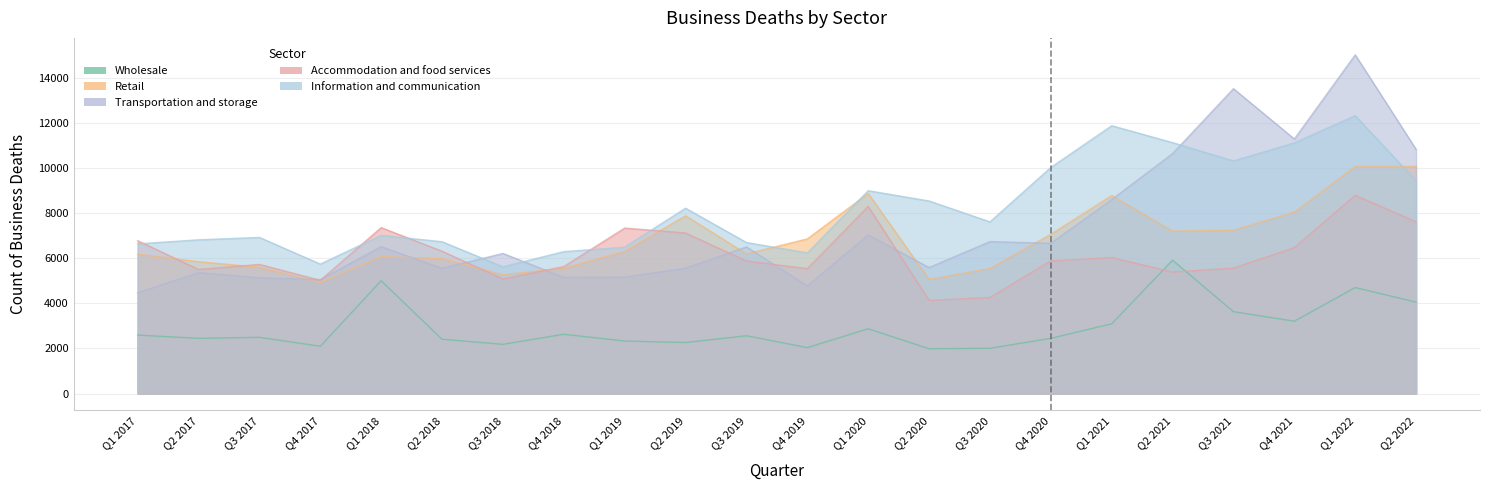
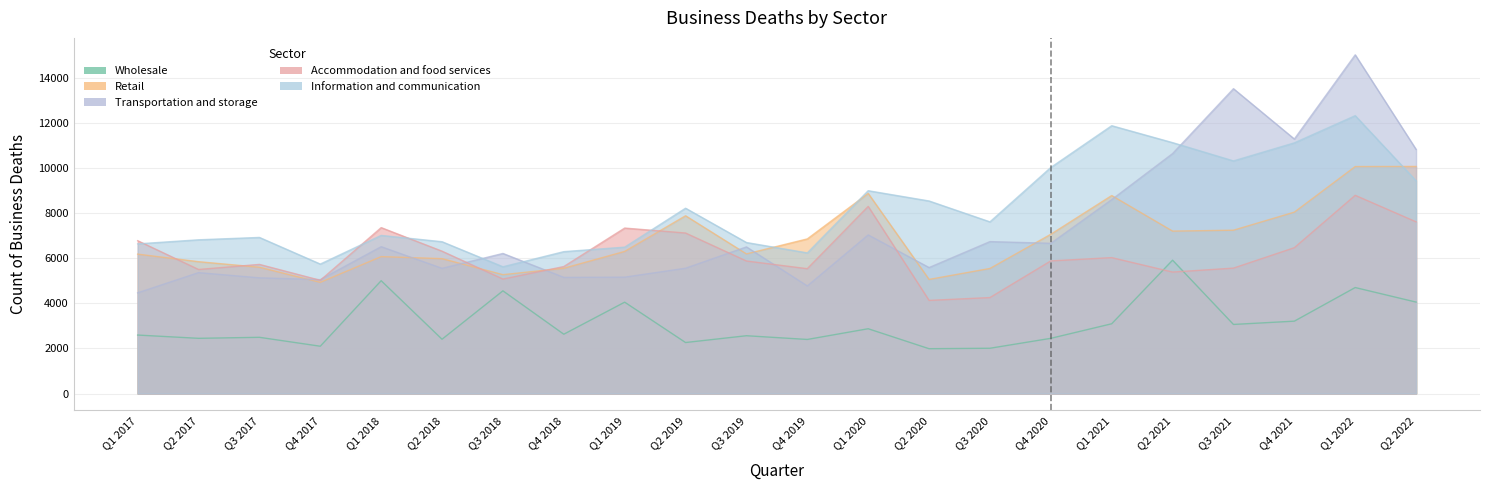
  {
    "Wholesale": {
      "Q1 2017": 2600,
      "Q2 2017": 2400,
      "Q3 2017": 2500,
      "Q4 2017": 2100,
      "Q1 2018": 5000,
      "Q2 2018": 2400,
-     "Q3 2018": 2200,
+     "Q3 2018": 4500,
      "Q4 2018": 2600,
-     "Q1 2019": 2300,
+     "Q1 2019": 4000,
      "Q2 2019": 2300,
      "Q3 2019": 2600,
-     "Q4 2019": 2000,
+     "Q4 2019": 2400,
      "Q1 2020": 2900,
      "Q2 2020": 2000,
      "Q3 2020": 2000,
      "Q4 2020": 2400,
      "Q1 2021": 3100,
      "Q2 2021": 5900,
-     "Q3 2021": 3600,
+     "Q3 2021": 3100,
      "Q4 2021": 3200,
      "Q1 2022": 4700,
      "Q2 2022": 4100
    }
  }
